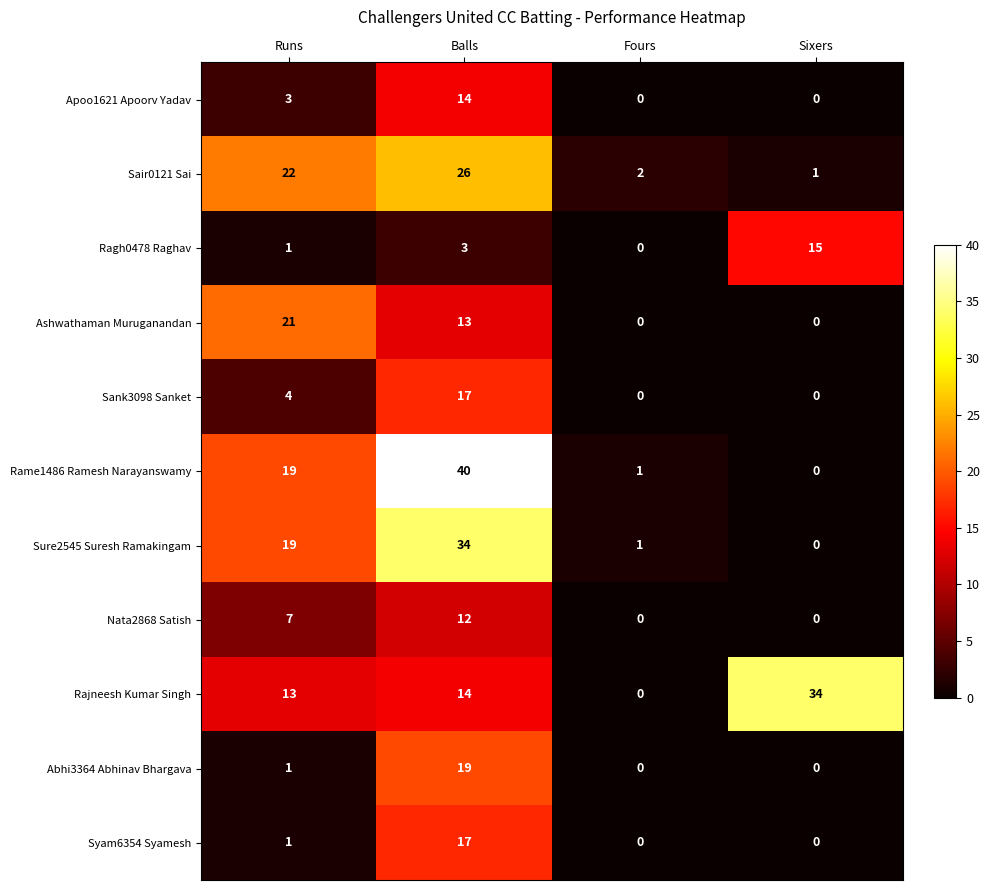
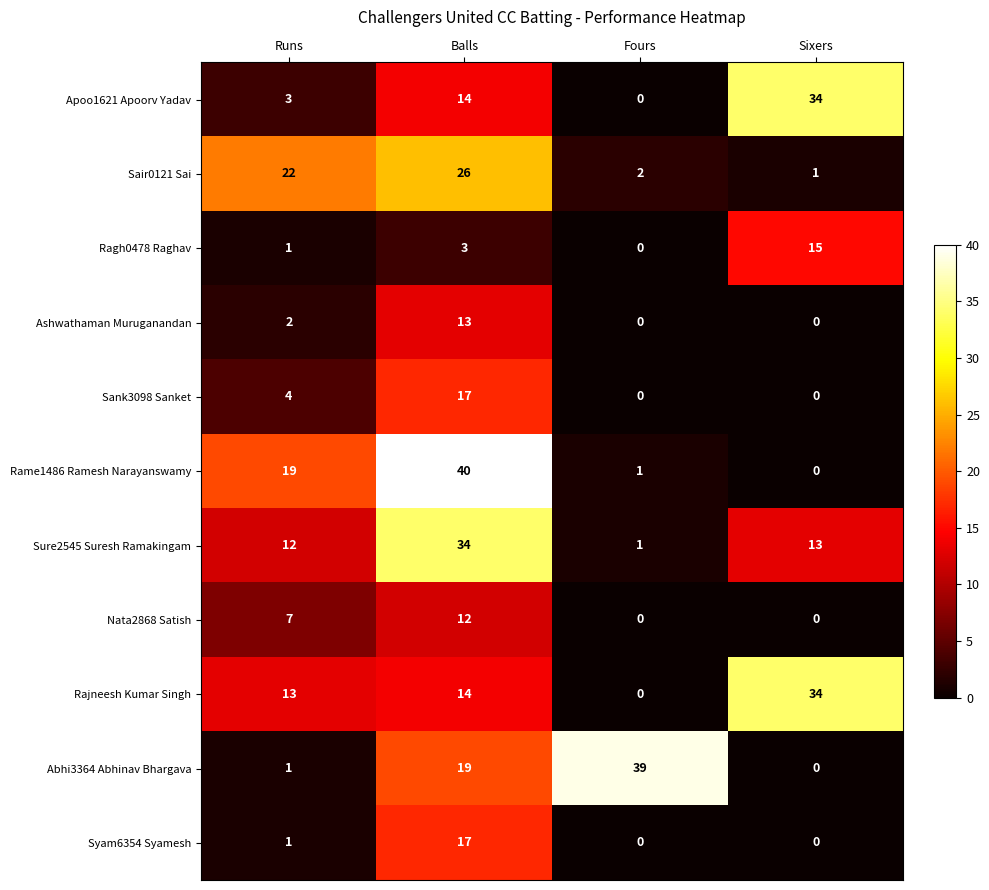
  {
    "Apoo1621 Apoorv Yadav": {
      "Runs": 3,
      "Balls": 14,
      "Fours": 0,
-     "Sixers": 0
+     "Sixers": 34
    },
    "Sair0121 Sai": {
      "Runs": 22,
      "Balls": 26,
      "Fours": 2,
      "Sixers": 1
    },
    "Ragh0478 Raghav": {
      "Runs": 1,
      "Balls": 3,
      "Fours": 0,
      "Sixers": 15
    },
    "Ashwathaman Muruganandan": {
-     "Runs": 21,
+     "Runs": 2,
      "Balls": 13,
      "Fours": 0,
      "Sixers": 0
    },
    "Sank3098 Sanket": {
      "Runs": 4,
      "Balls": 17,
      "Fours": 0,
      "Sixers": 0
    },
    "Rame1486 Ramesh Narayanswamy": {
      "Runs": 19,
      "Balls": 40,
      "Fours": 1,
      "Sixers": 0
    },
    "Sure2545 Suresh Ramakingam": {
-     "Runs": 19,
+     "Runs": 12,
      "Balls": 34,
      "Fours": 1,
-     "Sixers": 0
+     "Sixers": 13
    },
    "Nata2868 Satish": {
      "Runs": 7,
      "Balls": 12,
      "Fours": 0,
      "Sixers": 0
    },
    "Rajneesh Kumar Singh": {
      "Runs": 13,
      "Balls": 14,
      "Fours": 0,
      "Sixers": 34
    },
    "Abhi3364 Abhinav Bhargava": {
      "Runs": 1,
      "Balls": 19,
-     "Fours": 0,
+     "Fours": 39,
      "Sixers": 0
    },
    "Syam6354 Syamesh": {
      "Runs": 1,
      "Balls": 17,
      "Fours": 0,
      "Sixers": 0
    }
  }
